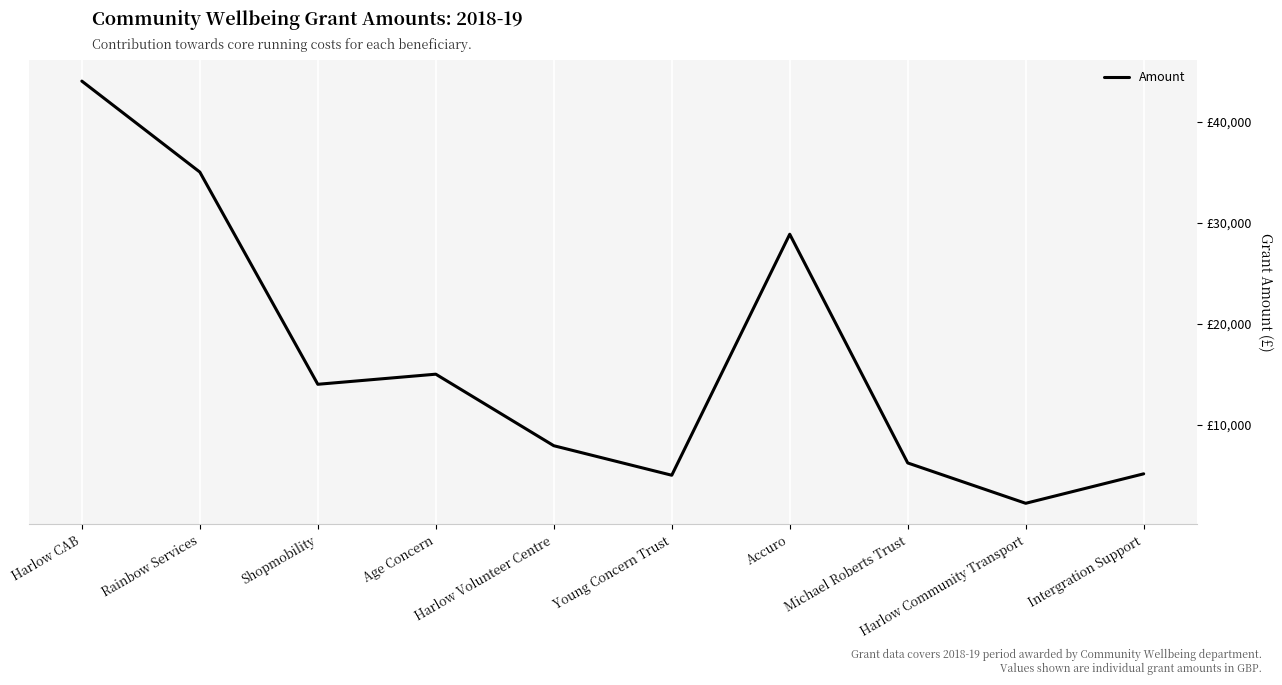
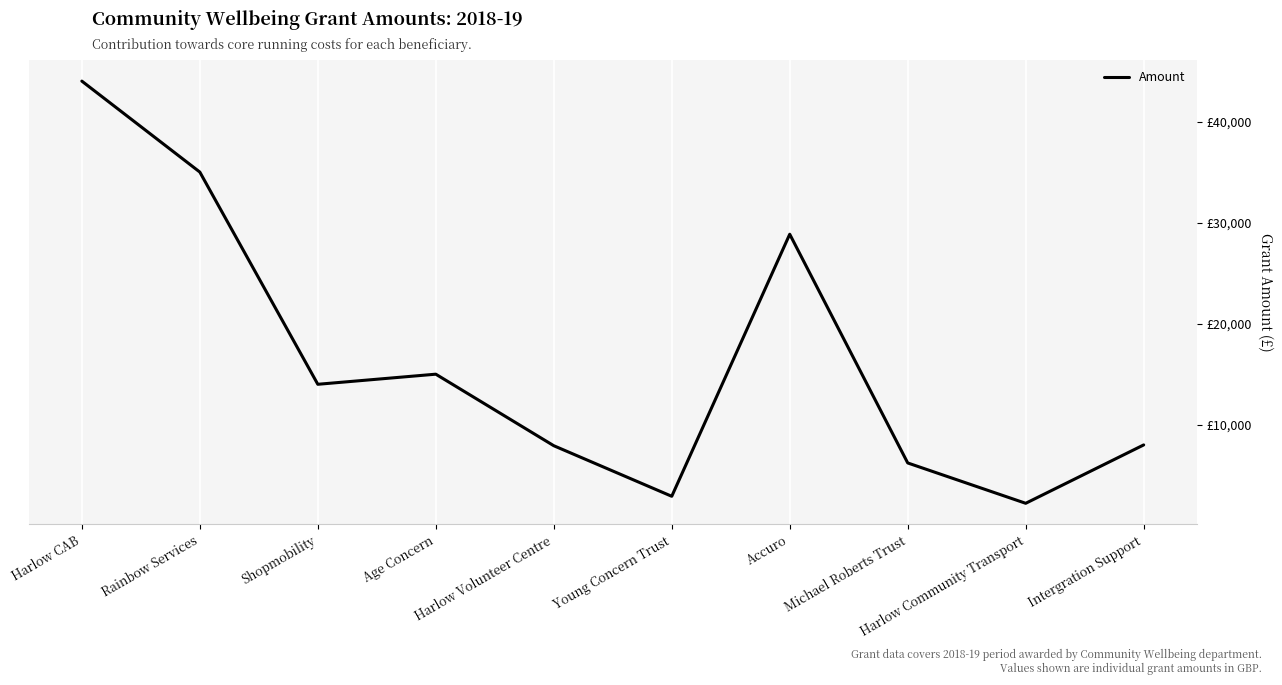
  {
    "Harlow CAB": "£44,000",
    "Rainbow Services": "£35,000",
    "Shopmobility": "£14,000",
    "Age Concern": "£15,000",
    "Harlow Volunteer Centre": "£7,900",
-   "Young Concern Trust": "£5,000",
+   "Young Concern Trust": "£2,900",
    "Accuro": "£28,800",
    "Michael Roberts Trust": "£6,200",
    "Harlow Community Transport": "£2,200",
-   "Intergration Support": "£5,100"
+   "Intergration Support": "£8,000"
  }
